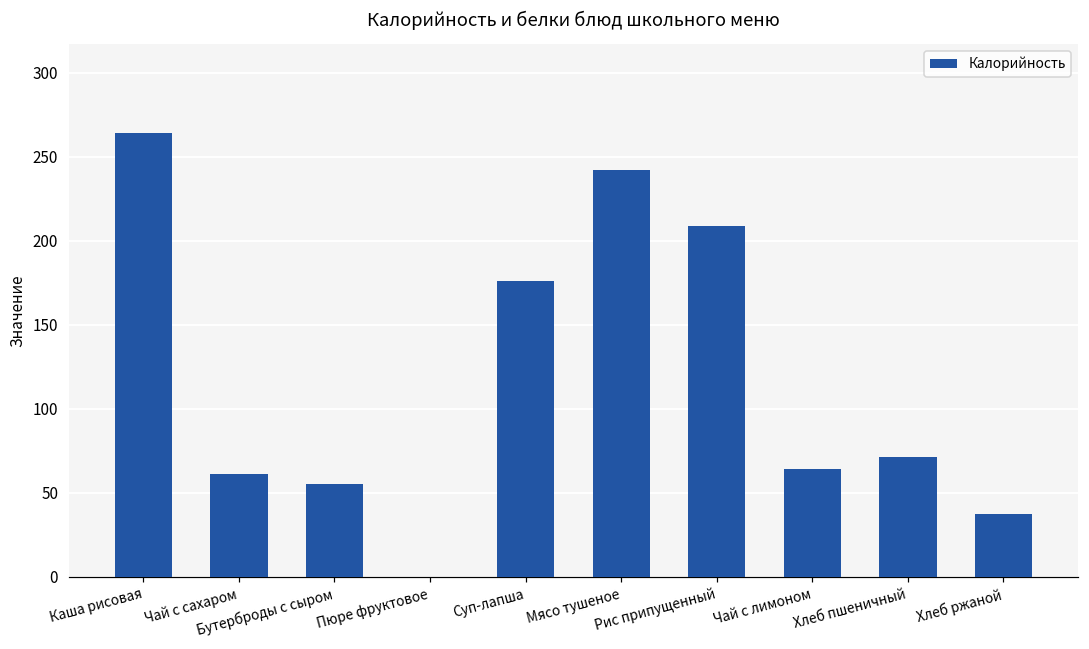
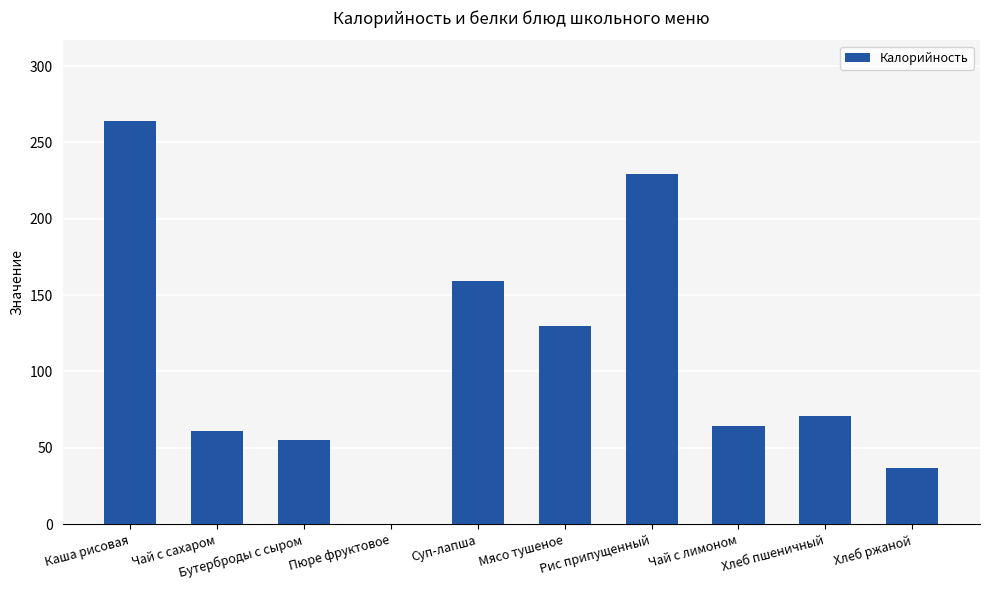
  {
    "Каша рисовая": 264,
    "Чай с сахаром": 61,
    "Бутерброды с сыром": 55,
    "Пюре фруктовое": 0,
-   "Суп-лапша": 176,
-   "Мясо тушеное": 242,
-   "Рис припущенный": 209,
+   "Суп-лапша": 159,
+   "Мясо тушеное": 130,
+   "Рис припущенный": 229,
    "Чай с лимоном": 64,
    "Хлеб пшеничный": 71,
    "Хлеб ржаной": 37
  }
